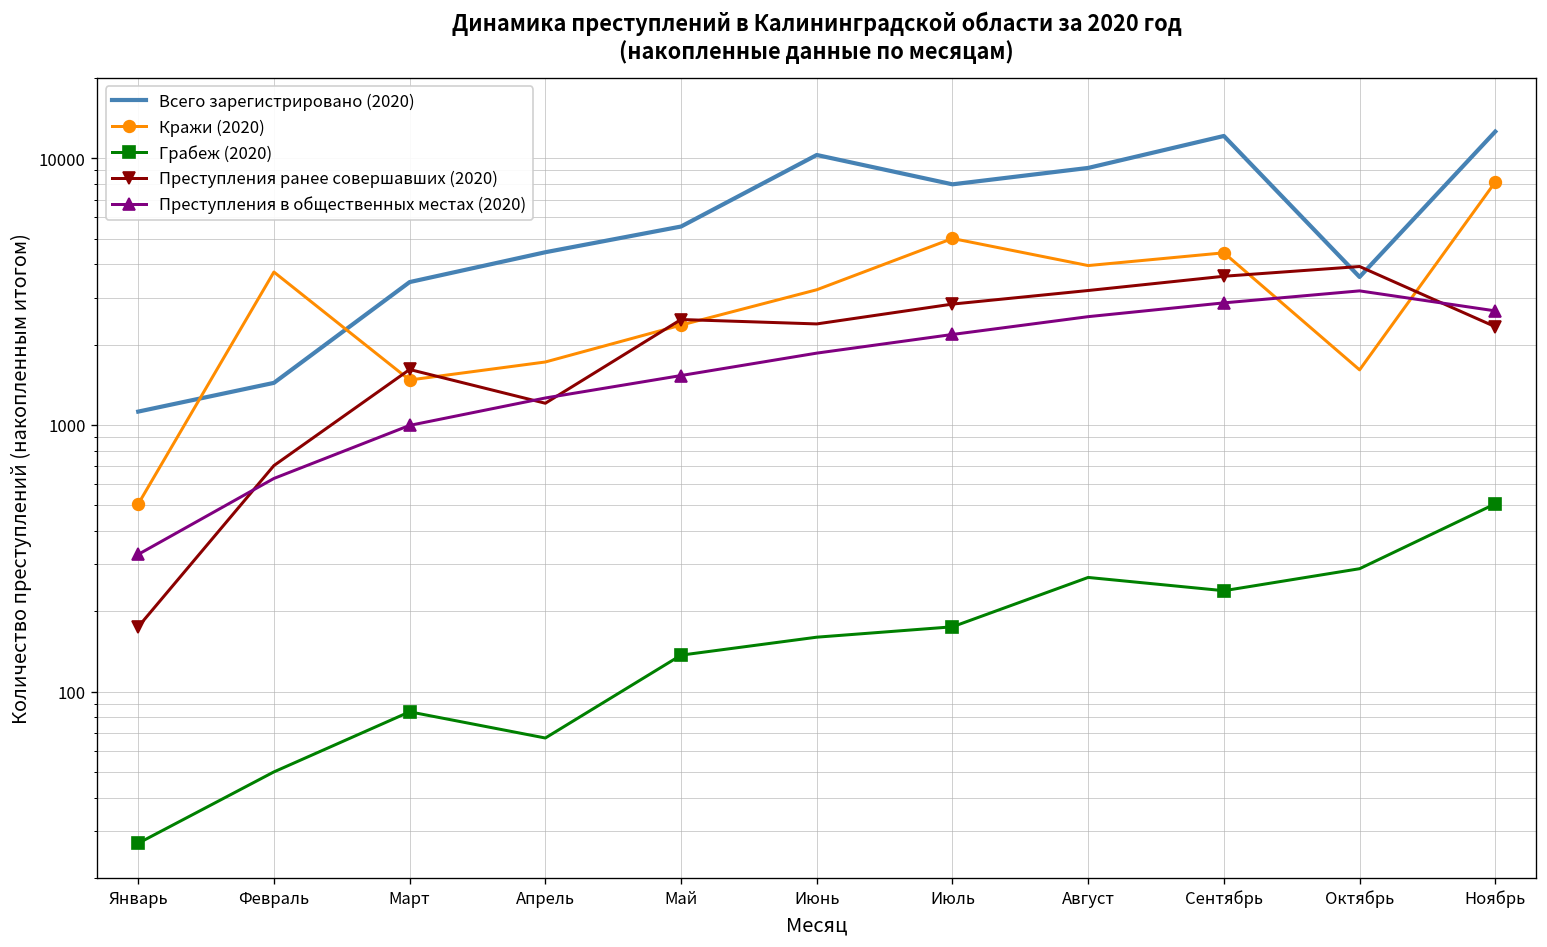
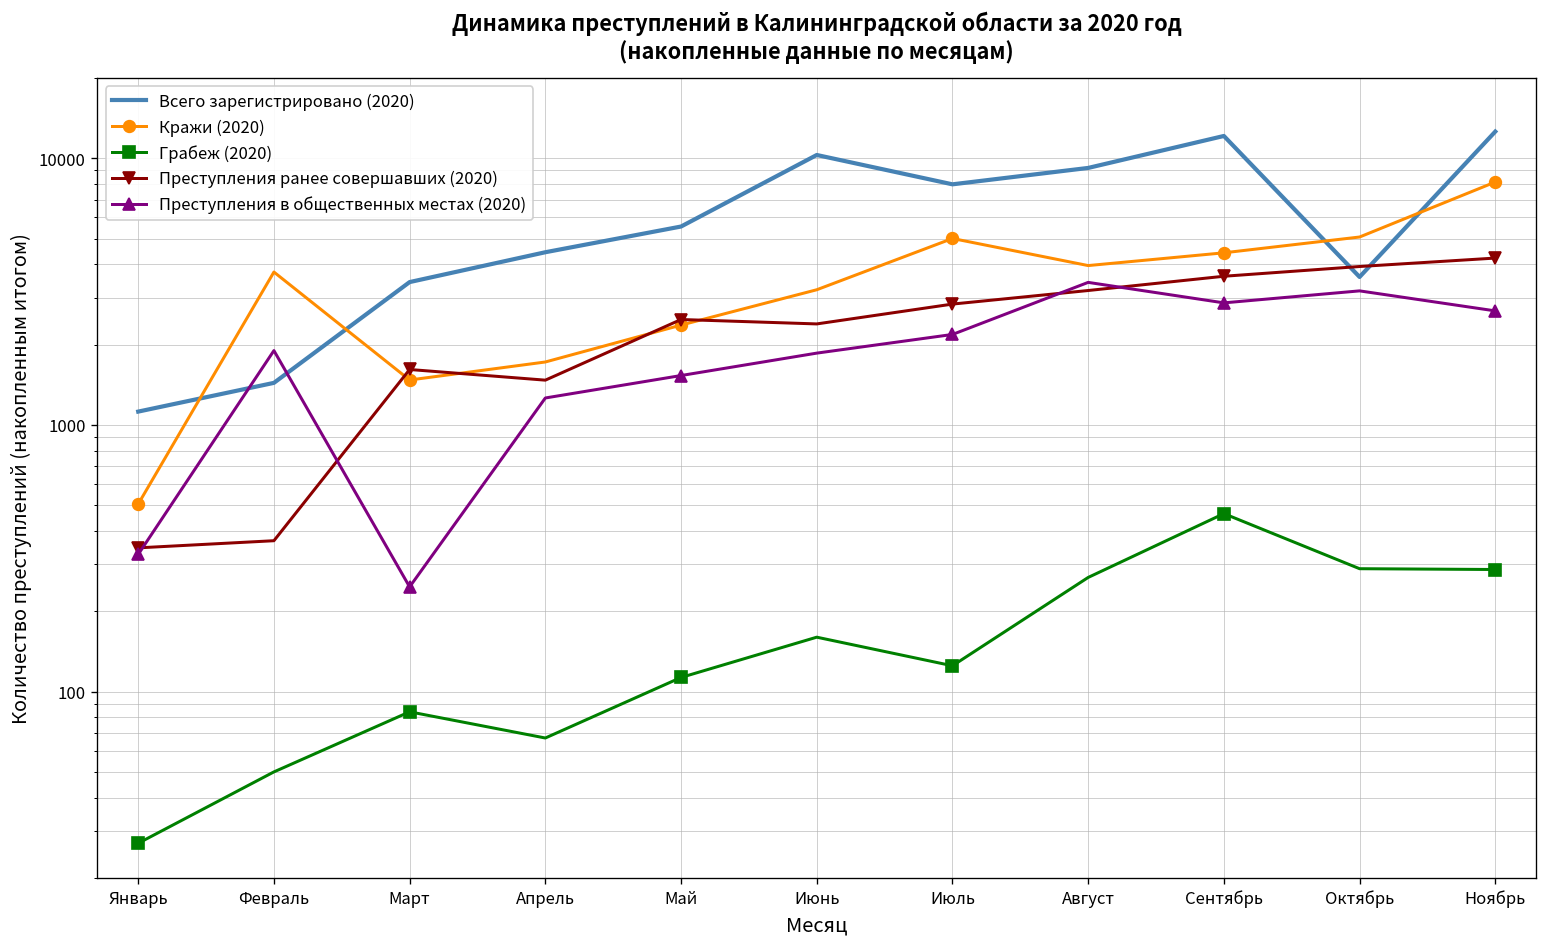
  {
    "Всего зарегистрировано (2020)": {
      "Январь": 1100,
      "Февраль": 1400,
      "Март": 3400,
      "Апрель": 4400,
      "Май": 5500,
      "Июнь": 10000,
      "Июль": 8000,
      "Август": 9200,
      "Сентябрь": 12000,
      "Октябрь": 3600,
      "Ноябрь": 13000
    },
    "Кражи (2020)": {
      "Январь": 510,
      "Февраль": 3700,
      "Март": 1500,
      "Апрель": 1700,
      "Май": 2400,
      "Июнь": 3200,
      "Июль": 5000,
      "Август": 4000,
      "Сентябрь": 4400,
-     "Октябрь": 1600,
+     "Октябрь": 5100,
      "Ноябрь": 8100
    },
    "Грабеж (2020)": {
      "Январь": 27,
      "Февраль": 50,
      "Март": 84,
      "Апрель": 67,
-     "Май": 140,
+     "Май": 110,
      "Июнь": 160,
-     "Июль": 180,
+     "Июль": 130,
      "Август": 270,
-     "Сентябрь": 240,
+     "Сентябрь": 470,
      "Октябрь": 290,
-     "Ноябрь": 510
+     "Ноябрь": 290
    },
    "Преступления ранее совершавших (2020)": {
-     "Январь": 180,
-     "Февраль": 700,
+     "Январь": 350,
+     "Февраль": 370,
      "Март": 1600,
-     "Апрель": 1200,
+     "Апрель": 1500,
      "Май": 2500,
      "Июнь": 2400,
      "Июль": 2800,
      "Август": 3200,
      "Сентябрь": 3600,
      "Октябрь": 3900,
-     "Ноябрь": 2300
+     "Ноябрь": 4200
    },
    "Преступления в общественных местах (2020)": {
      "Январь": 330,
-     "Февраль": 630,
-     "Март": 1000,
+     "Февраль": 1900,
+     "Март": 250,
      "Апрель": 1300,
      "Май": 1500,
      "Июнь": 1900,
      "Июль": 2200,
-     "Август": 2500,
+     "Август": 3400,
      "Сентябрь": 2900,
      "Октябрь": 3200,
      "Ноябрь": 2700
    }
  }
